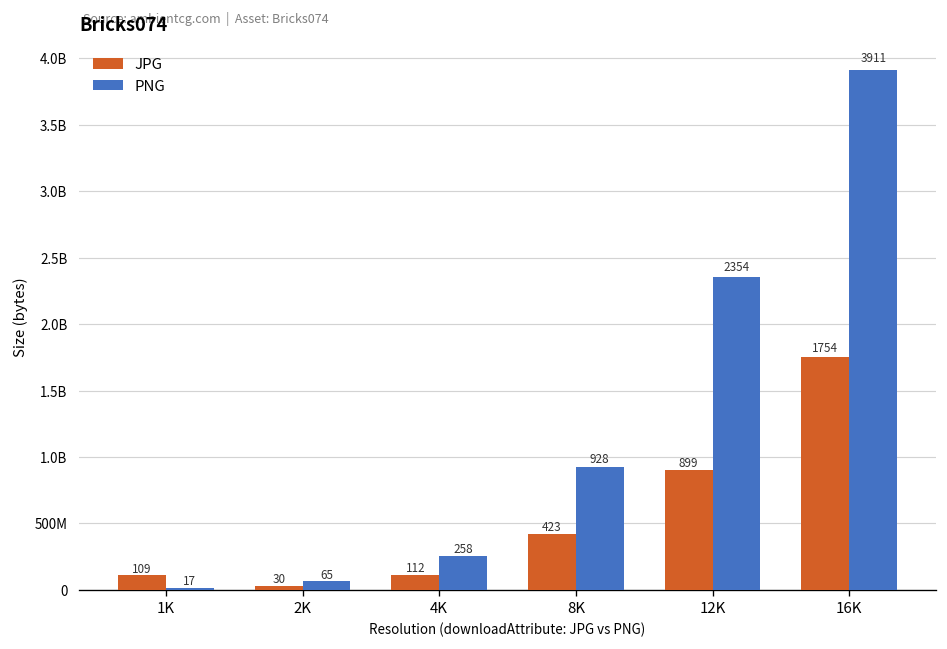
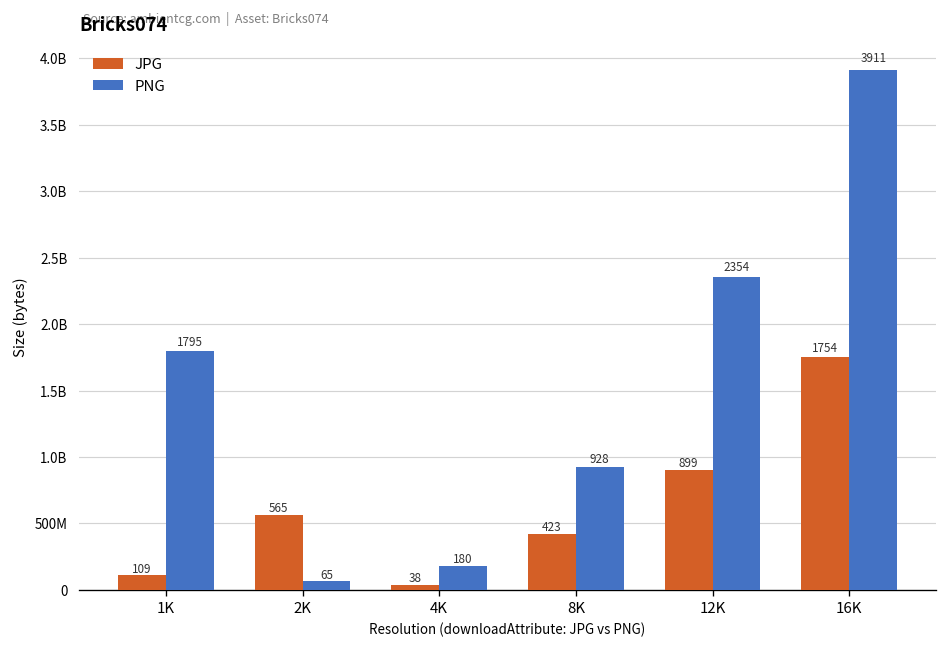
  {
    "JPG": {
-     "2K": 30,
-     "4K": 112
+     "2K": 565,
+     "4K": 38
    },
    "PNG": {
-     "1K": 17,
-     "4K": 258
+     "1K": 1795,
+     "4K": 180
    }
  }
